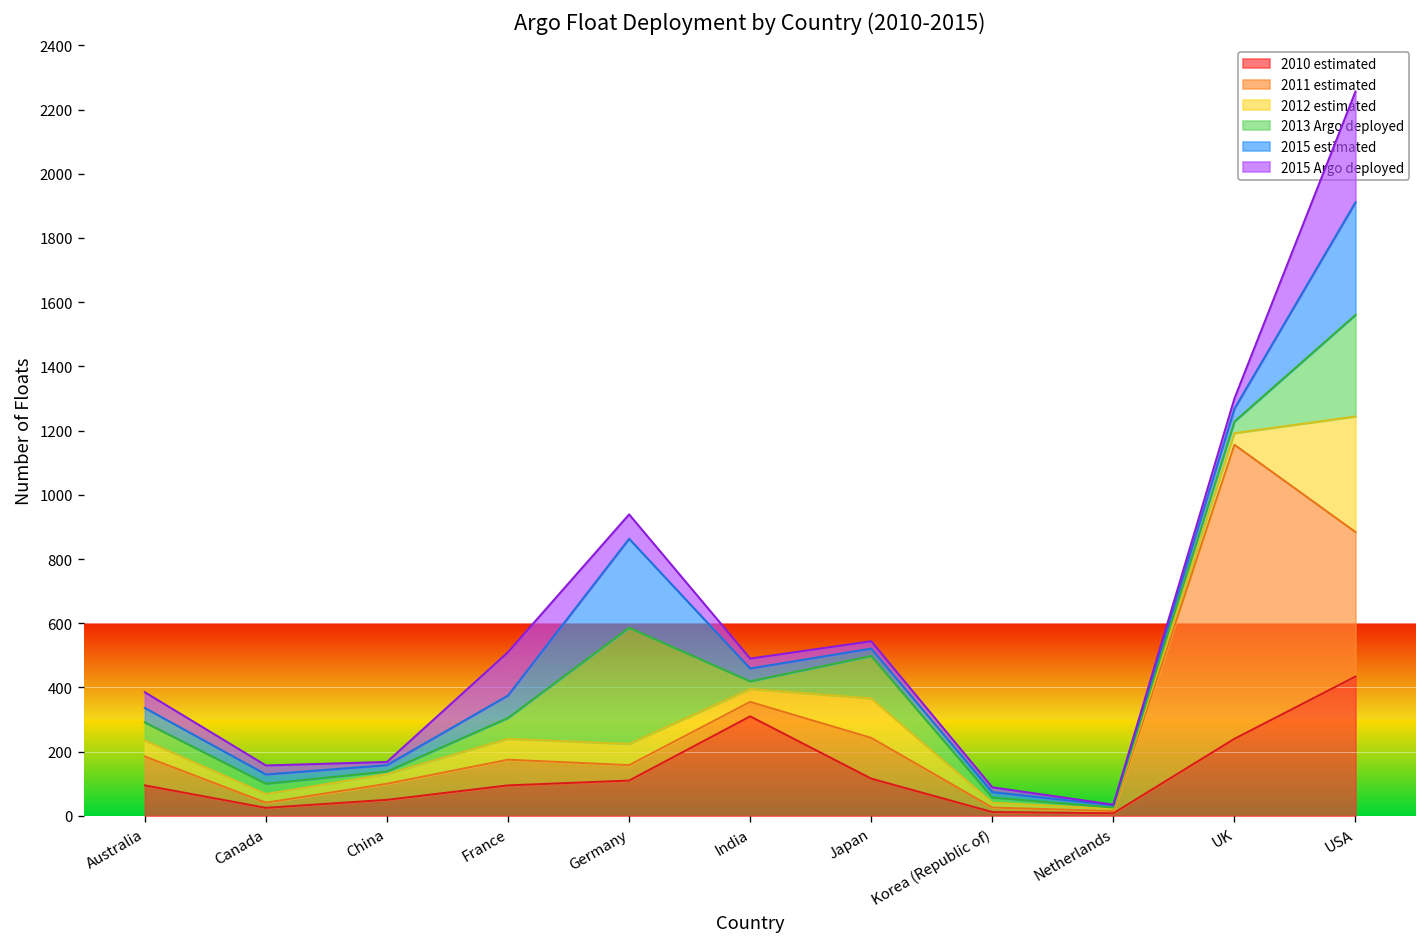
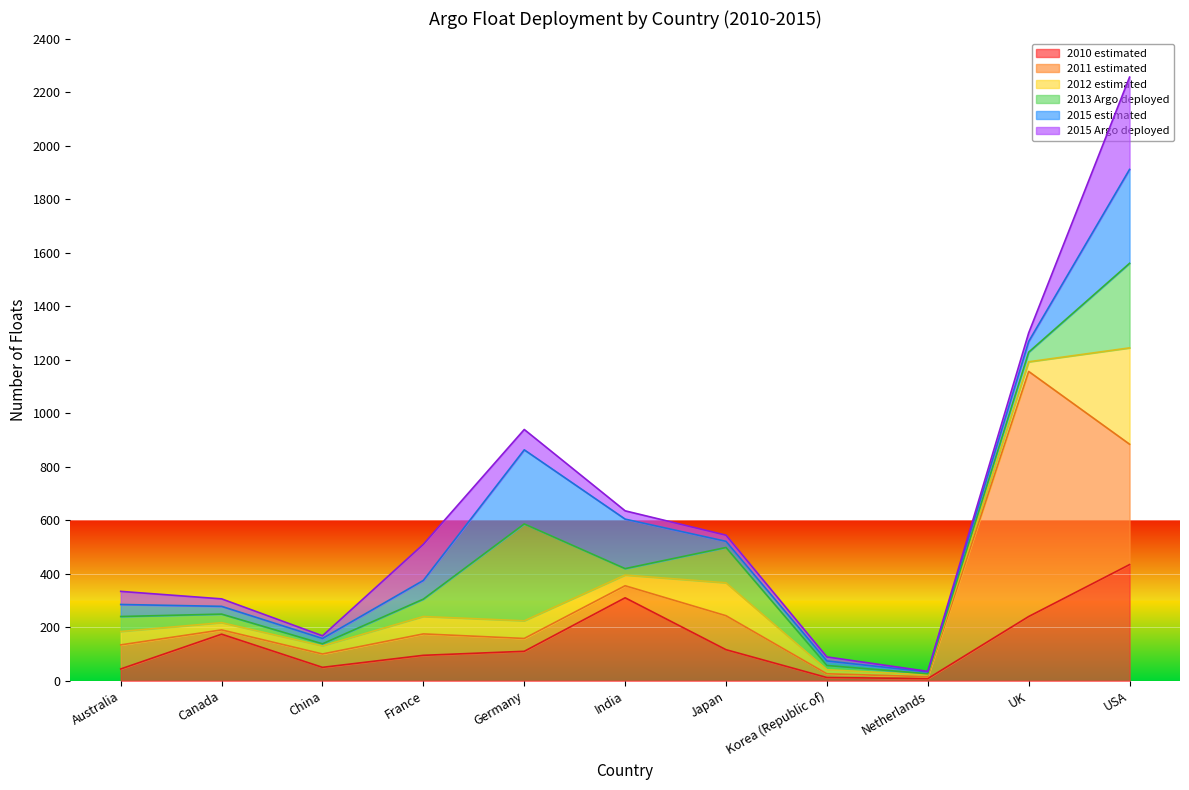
  {
    "2010 estimated": {
-     "Australia": 100,
-     "Canada": 30,
+     "Australia": 40,
+     "Canada": 170,
      "China": 50,
      "France": 100,
      "Germany": 110,
      "India": 310,
      "Japan": 120,
      "Korea (Republic of)": 10,
      "UK": 240,
      "USA": 430
    },
    "2011 estimated": {
      "Australia": 90,
      "Canada": 20,
      "China": 50,
      "France": 80,
      "Germany": 50,
      "India": 50,
      "Japan": 130,
      "Korea (Republic of)": 10,
      "UK": 920,
      "USA": 450
    },
    "2012 estimated": {
      "Australia": 50,
      "Canada": 30,
      "France": 70,
      "Germany": 70,
      "India": 40,
      "Japan": 120,
      "Korea (Republic of)": 20,
      "UK": 40,
      "USA": 360
    },
    "2013 Argo deployed": {
      "Australia": 60,
      "Canada": 30,
      "France": 70,
      "Germany": 360,
      "India": 20,
      "Japan": 130,
      "Korea (Republic of)": 20,
      "UK": 40,
      "USA": 320
    },
    "2015 estimated": {
      "Australia": 50,
      "Canada": 30,
      "China": 20,
      "France": 70,
      "Germany": 280,
-     "India": 40,
+     "India": 190,
      "Japan": 20,
      "Korea (Republic of)": 20,
      "UK": 40,
      "USA": 350
    },
    "2015 Argo deployed": {
      "Australia": 50,
      "Canada": 30,
      "China": 10,
      "France": 140,
      "Germany": 80,
      "India": 30,
      "Japan": 20,
      "Korea (Republic of)": 20,
      "UK": 30
    }
  }
